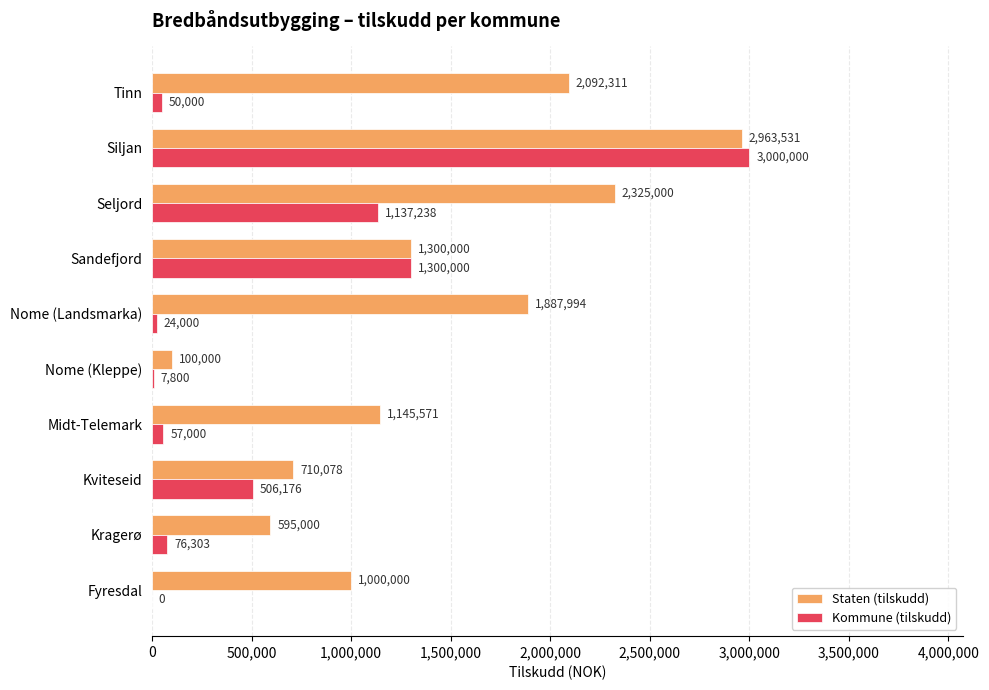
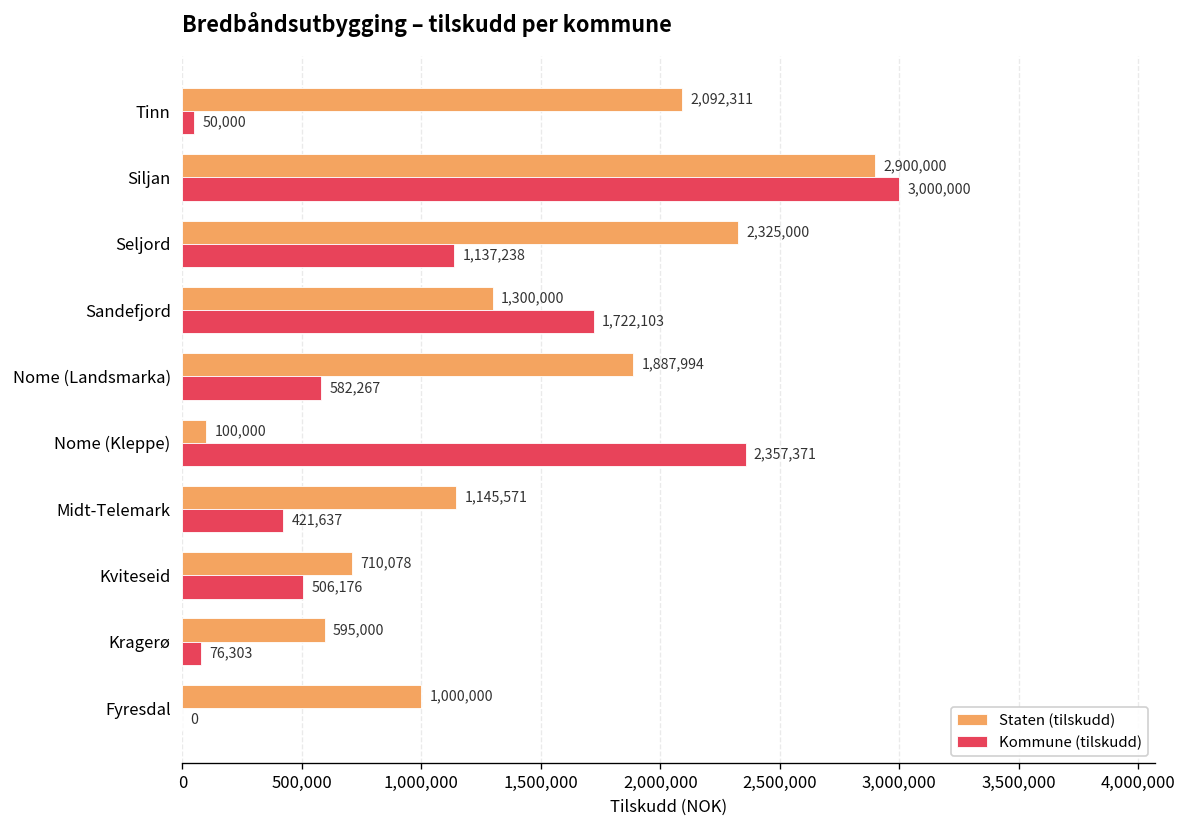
  {
    "Staten (tilskudd)": {
      "Tinn": "2,092,311",
-     "Siljan": "2,963,531",
+     "Siljan": "2,900,000",
      "Seljord": "2,325,000",
      "Sandefjord": "1,300,000",
      "Nome (Landsmarka)": "1,887,994",
      "Nome (Kleppe)": "100,000",
      "Midt-Telemark": "1,145,571",
      "Kviteseid": "710,078",
      "Kragerø": "595,000",
      "Fyresdal": "1,000,000"
    },
    "Kommune (tilskudd)": {
      "Tinn": "50,000",
      "Siljan": "3,000,000",
      "Seljord": "1,137,238",
-     "Sandefjord": "1,300,000",
-     "Nome (Landsmarka)": "24,000",
-     "Nome (Kleppe)": "7,800",
-     "Midt-Telemark": "57,000",
+     "Sandefjord": "1,722,103",
+     "Nome (Landsmarka)": "582,267",
+     "Nome (Kleppe)": "2,357,371",
+     "Midt-Telemark": "421,637",
      "Kviteseid": "506,176",
      "Kragerø": "76,303",
      "Fyresdal": "0"
    }
  }
